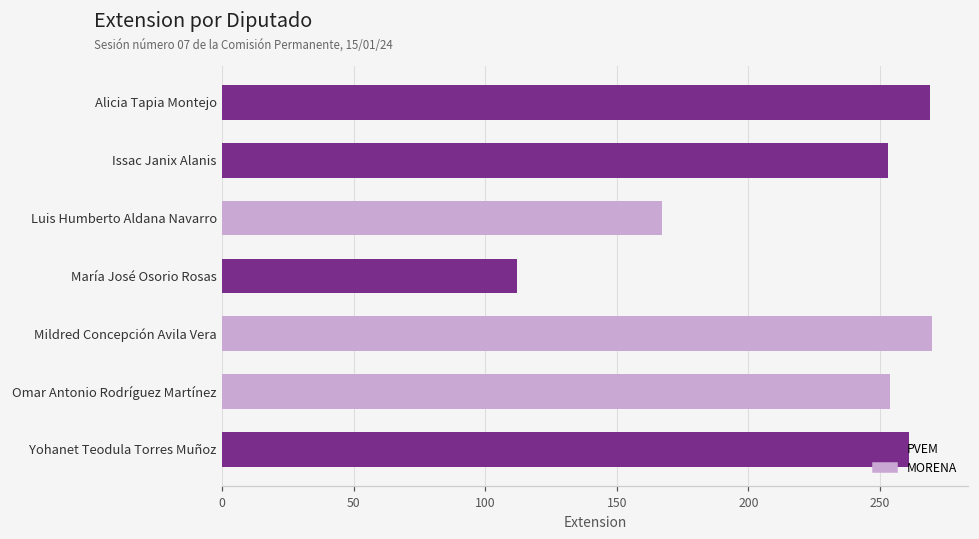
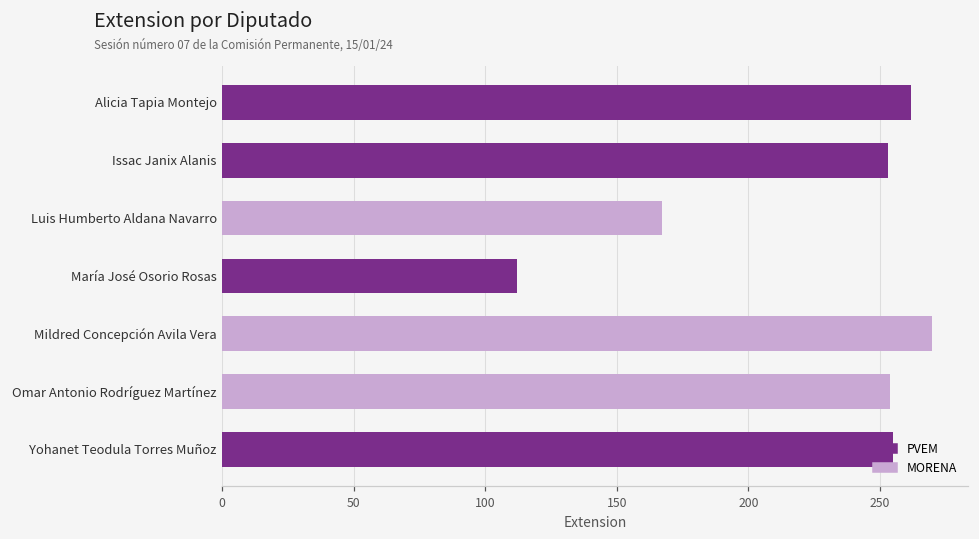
  {
-   "Alicia Tapia Montejo": 269,
+   "Alicia Tapia Montejo": 262,
    "Issac Janix Alanis": 253,
    "Luis Humberto Aldana Navarro": 167,
    "María José Osorio Rosas": 112,
    "Mildred Concepción Avila Vera": 270,
    "Omar Antonio Rodríguez Martínez": 254,
-   "Yohanet Teodula Torres Muñoz": 261
+   "Yohanet Teodula Torres Muñoz": 255
  }
